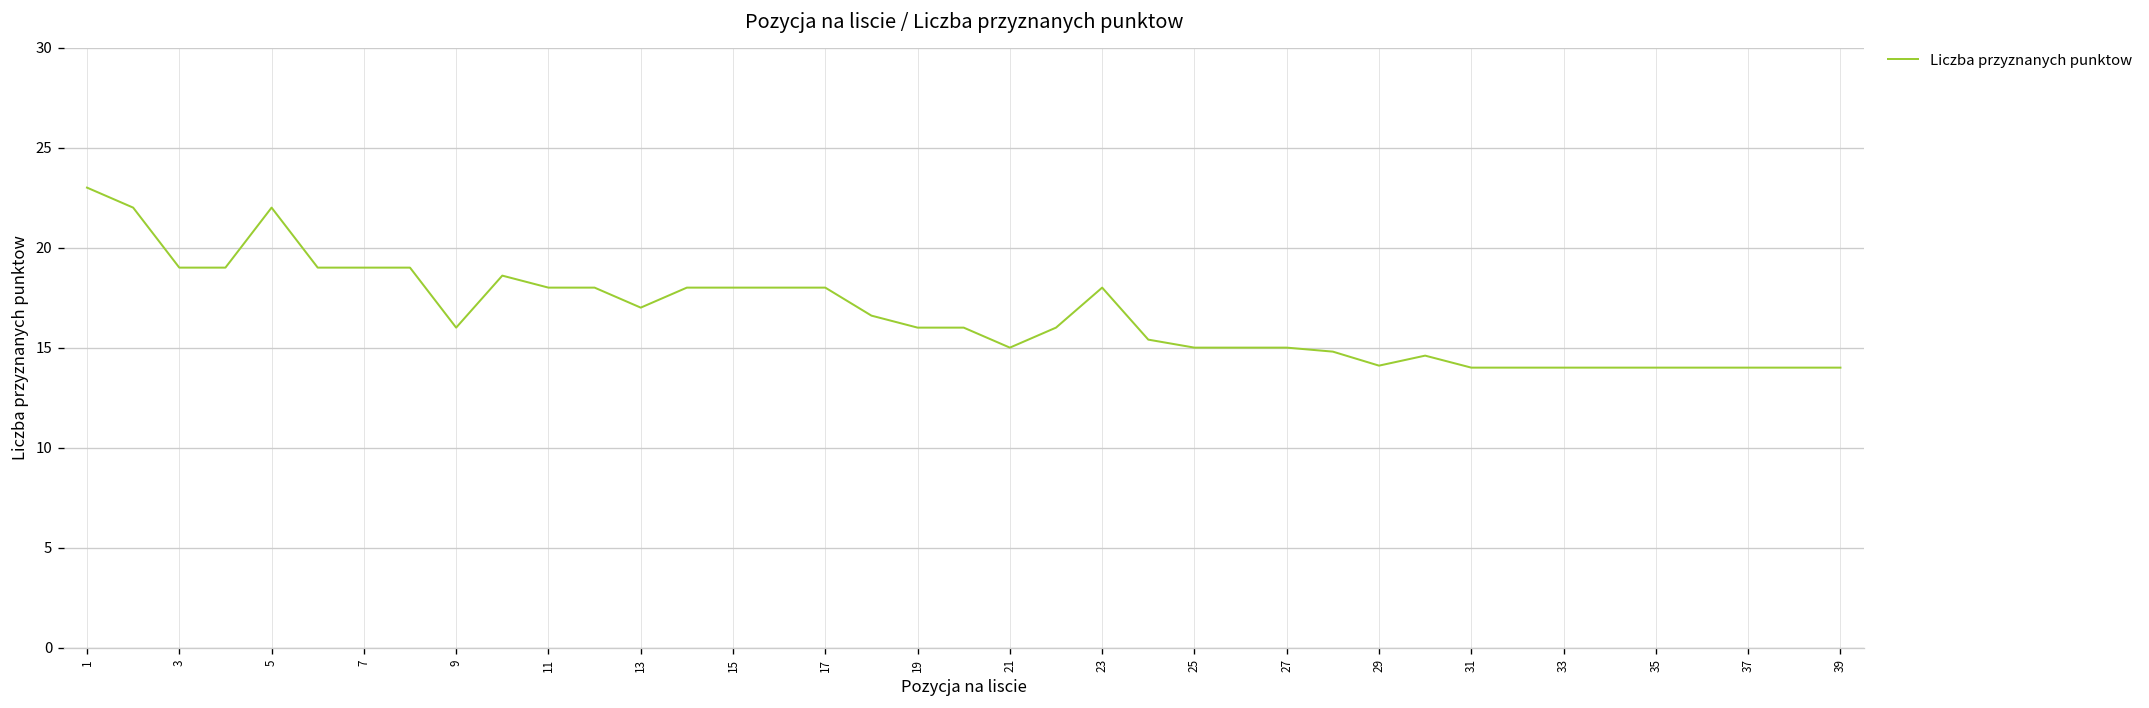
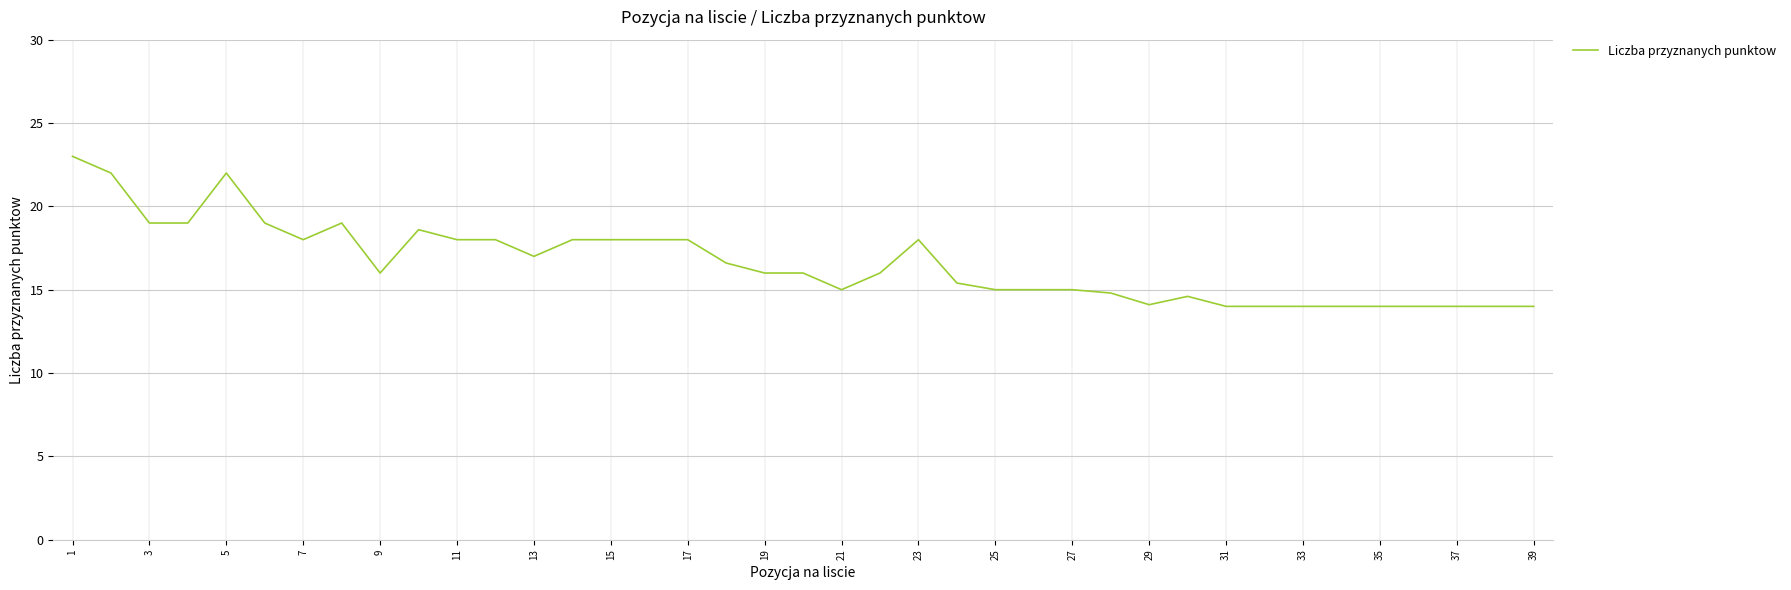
  {
    "1": 23,
    "3": 19,
    "5": 22,
-   "7": 19,
+   "7": 18,
    "9": 16,
    "11": 18,
    "13": 17,
    "15": 18,
    "17": 18,
    "19": 16,
    "21": 15,
    "23": 18,
    "25": 15,
    "27": 15,
    "29": 14,
    "31": 14,
    "33": 14,
    "35": 14,
    "37": 14,
    "39": 14
  }
